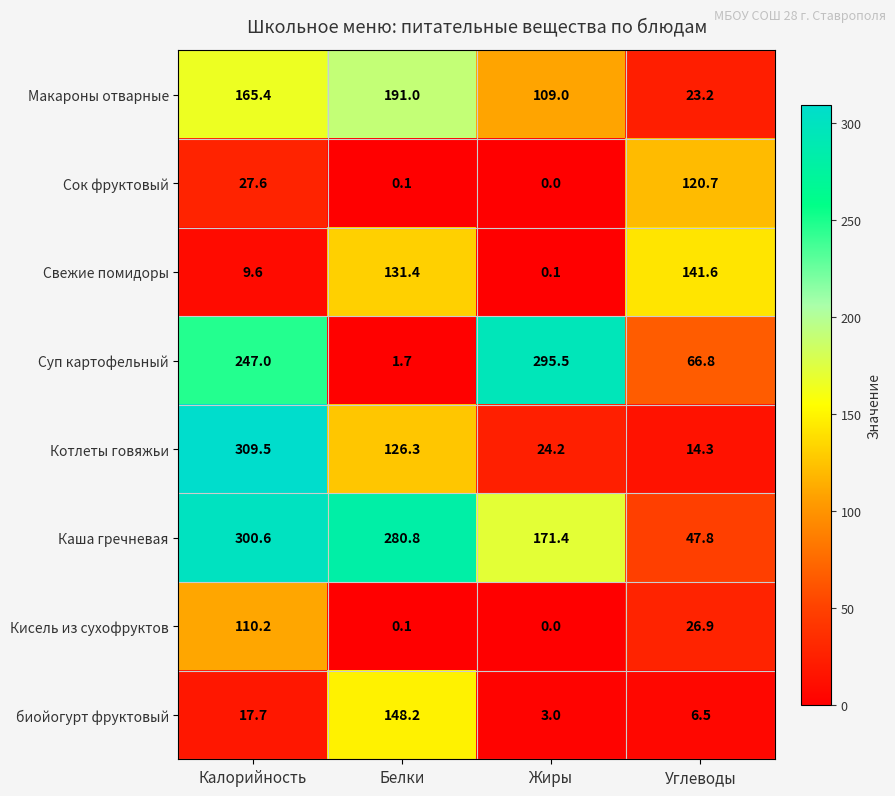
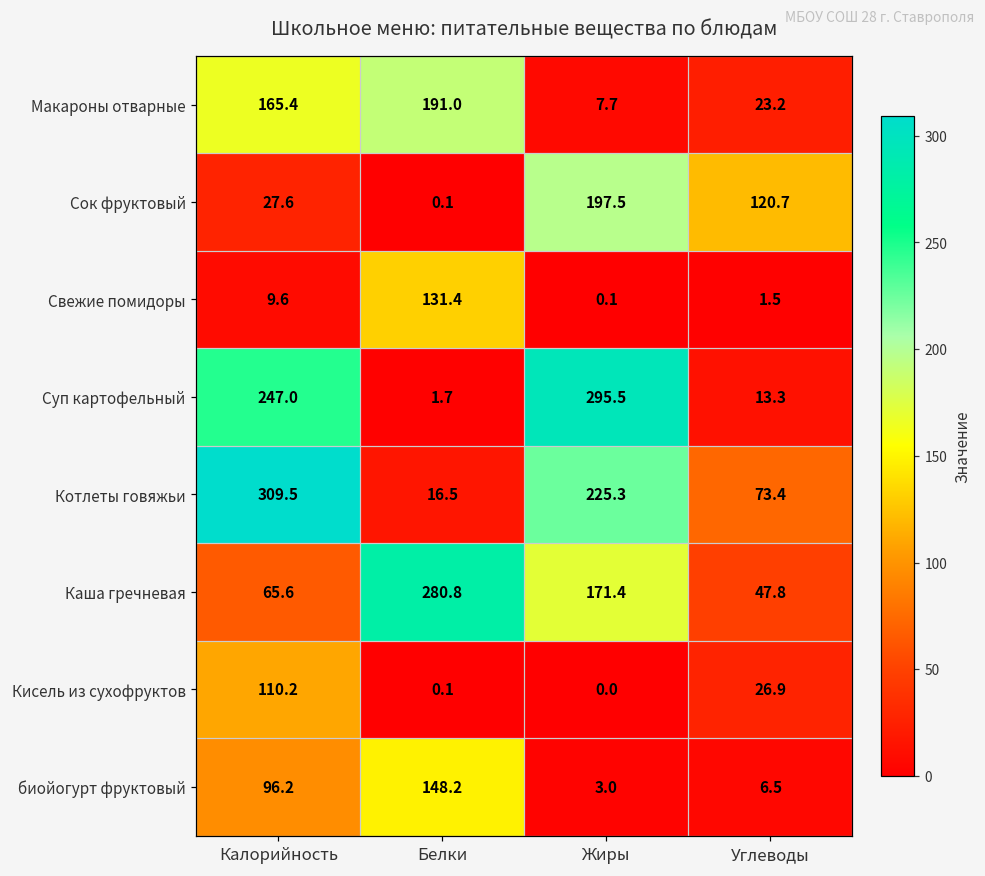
  {
    "Макароны отварные": {
      "Калорийность": 165.4,
      "Белки": 191.0,
-     "Жиры": 109.0,
+     "Жиры": 7.7,
      "Углеводы": 23.2
    },
    "Сок фруктовый": {
      "Калорийность": 27.6,
      "Белки": 0.1,
-     "Жиры": 0.0,
+     "Жиры": 197.5,
      "Углеводы": 120.7
    },
    "Свежие помидоры": {
      "Калорийность": 9.6,
      "Белки": 131.4,
      "Жиры": 0.1,
-     "Углеводы": 141.6
+     "Углеводы": 1.5
    },
    "Суп картофельный": {
      "Калорийность": 247.0,
      "Белки": 1.7,
      "Жиры": 295.5,
-     "Углеводы": 66.8
+     "Углеводы": 13.3
    },
    "Котлеты говяжьи": {
      "Калорийность": 309.5,
-     "Белки": 126.3,
-     "Жиры": 24.2,
-     "Углеводы": 14.3
+     "Белки": 16.5,
+     "Жиры": 225.3,
+     "Углеводы": 73.4
    },
    "Каша гречневая": {
-     "Калорийность": 300.6,
+     "Калорийность": 65.6,
      "Белки": 280.8,
      "Жиры": 171.4,
      "Углеводы": 47.8
    },
    "Кисель из сухофруктов": {
      "Калорийность": 110.2,
      "Белки": 0.1,
      "Жиры": 0.0,
      "Углеводы": 26.9
    },
    "биойогурт фруктовый": {
-     "Калорийность": 17.7,
+     "Калорийность": 96.2,
      "Белки": 148.2,
      "Жиры": 3.0,
      "Углеводы": 6.5
    }
  }
